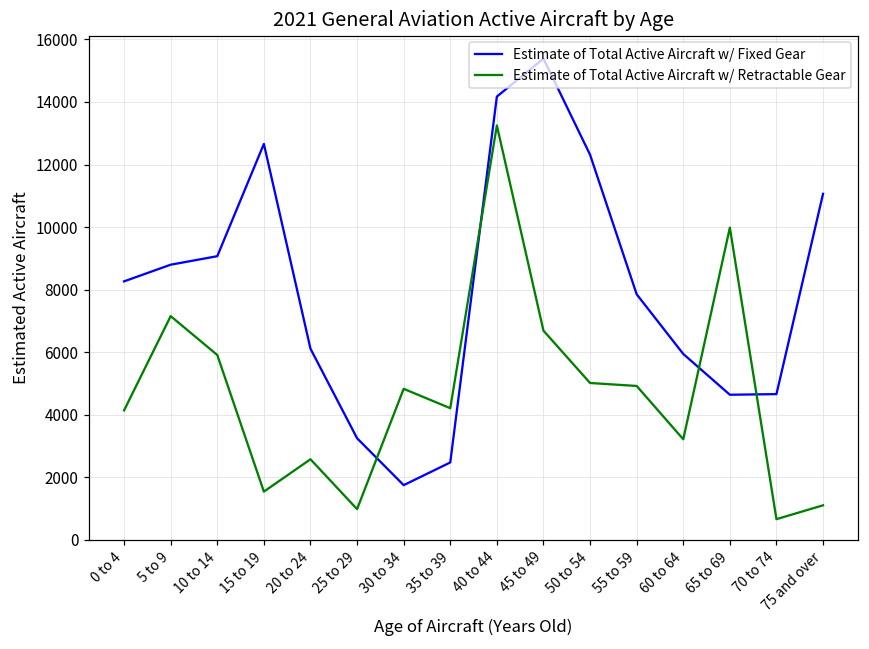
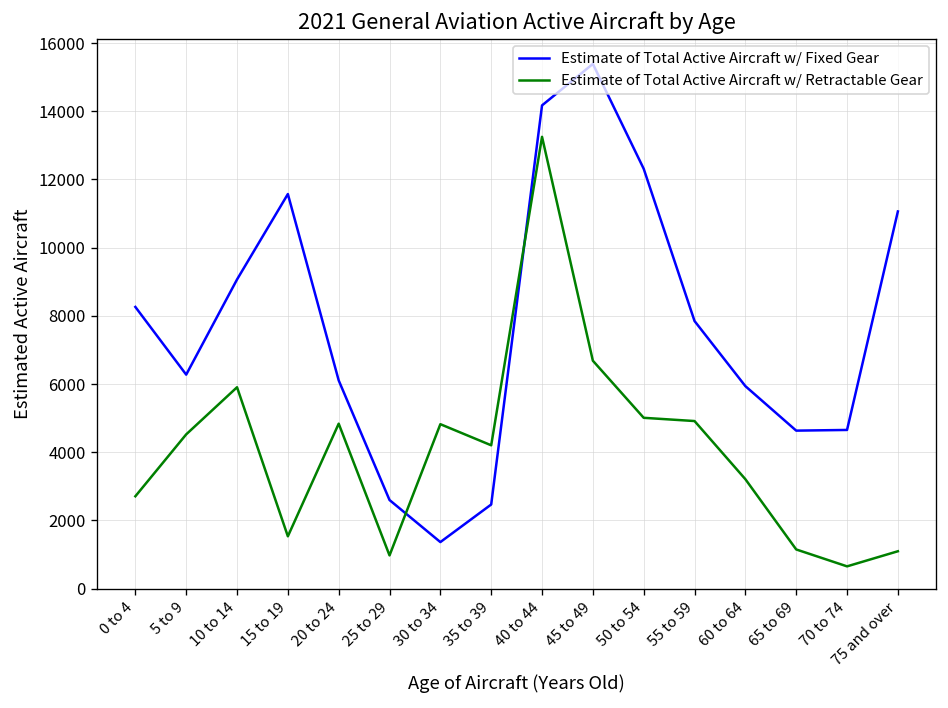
  {
    "Estimate of Total Active Aircraft w/ Fixed Gear": {
      "0 to 4": 8300,
-     "5 to 9": 8800,
+     "5 to 9": 6300,
      "10 to 14": 9100,
-     "15 to 19": 12700,
+     "15 to 19": 11600,
      "20 to 24": 6100,
-     "25 to 29": 3200,
-     "30 to 34": 1700,
+     "25 to 29": 2600,
+     "30 to 34": 1400,
      "35 to 39": 2500,
      "40 to 44": 14200,
      "50 to 54": 12300,
      "55 to 59": 7800,
      "60 to 64": 5900,
      "65 to 69": 4600,
      "70 to 74": 4700,
      "75 and over": 11100
    },
    "Estimate of Total Active Aircraft w/ Retractable Gear": {
-     "0 to 4": 4100,
-     "5 to 9": 7200,
+     "0 to 4": 2700,
+     "5 to 9": 4500,
      "10 to 14": 5900,
      "15 to 19": 1500,
-     "20 to 24": 2600,
+     "20 to 24": 4800,
      "25 to 29": 1000,
      "30 to 34": 4800,
      "35 to 39": 4200,
      "40 to 44": 13300,
      "45 to 49": 6700,
      "50 to 54": 5000,
      "55 to 59": 4900,
      "60 to 64": 3200,
-     "65 to 69": 10000,
+     "65 to 69": 1200,
      "70 to 74": 700,
      "75 and over": 1100
    }
  }
